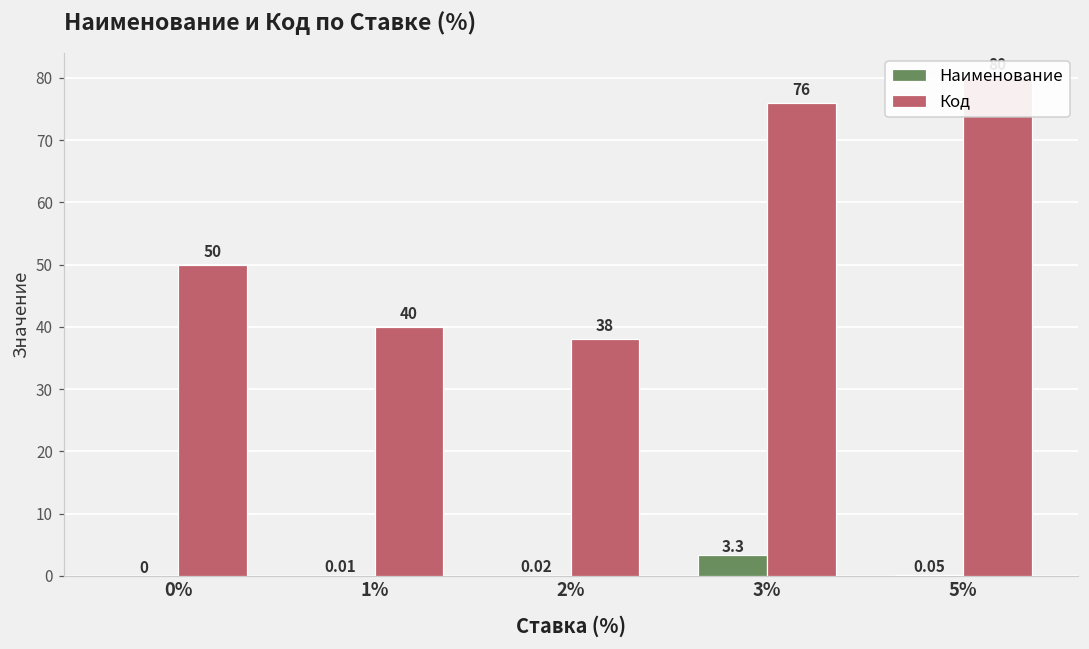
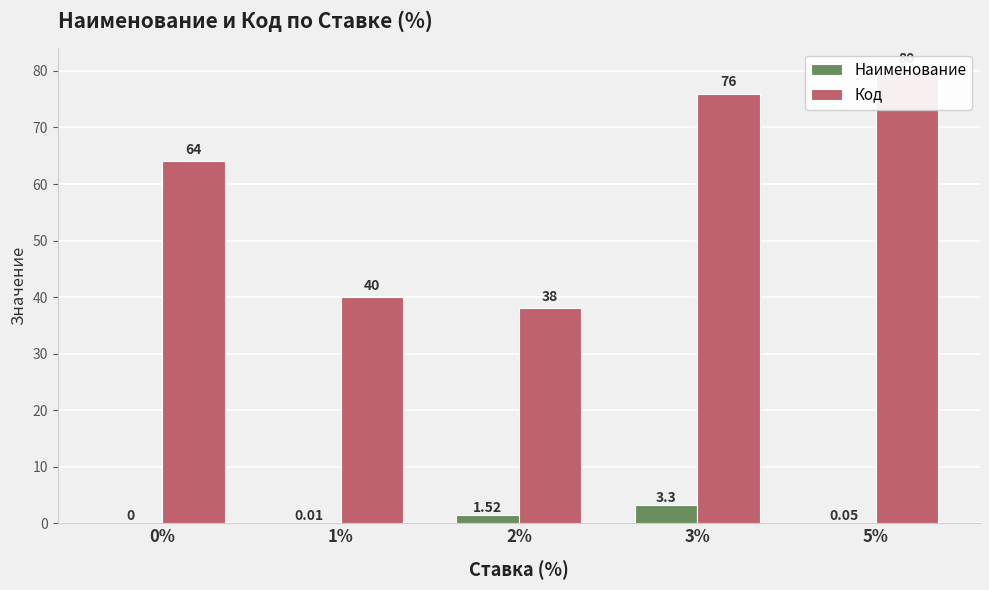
  {
    "Наименование": {
      "0%": 0,
      "1%": 0.01,
-     "2%": 0.02,
+     "2%": 1.52,
      "3%": 3.3,
      "5%": 0.05
    },
    "Код": {
-     "0%": 50,
+     "0%": 64,
      "1%": 40,
      "2%": 38,
      "3%": 76
    }
  }
